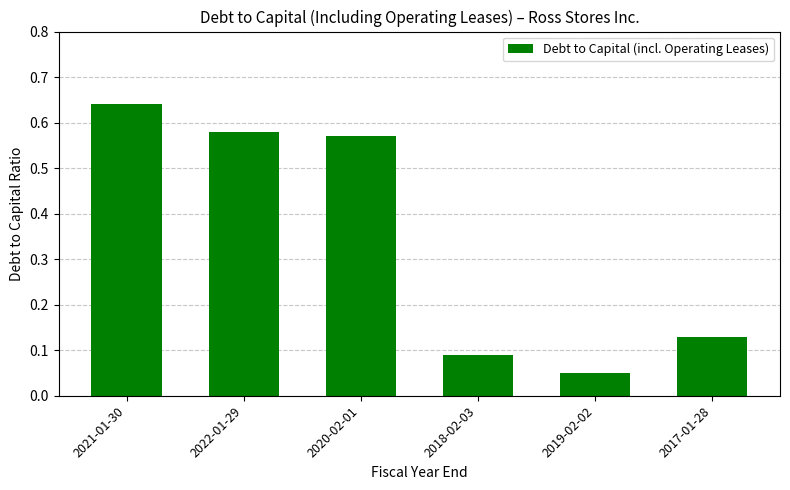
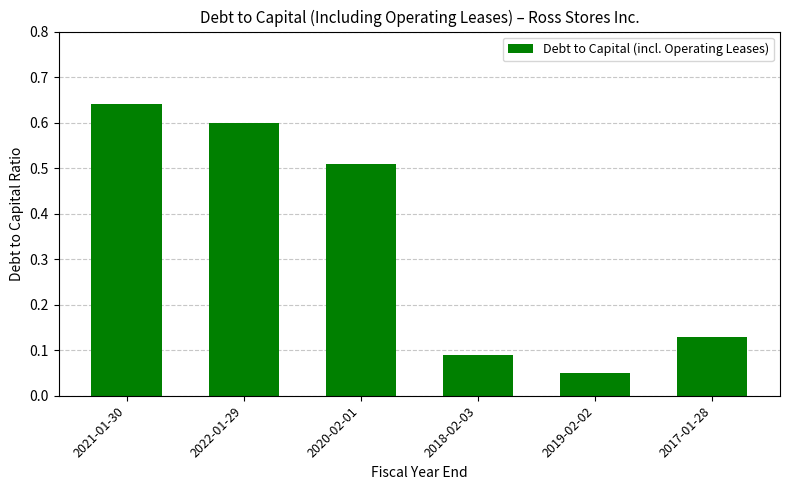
  {
    "2021-01-30": 0.64,
-   "2022-01-29": 0.58,
-   "2020-02-01": 0.57,
+   "2022-01-29": 0.60,
+   "2020-02-01": 0.51,
    "2018-02-03": 0.09,
    "2019-02-02": 0.05,
    "2017-01-28": 0.13
  }
